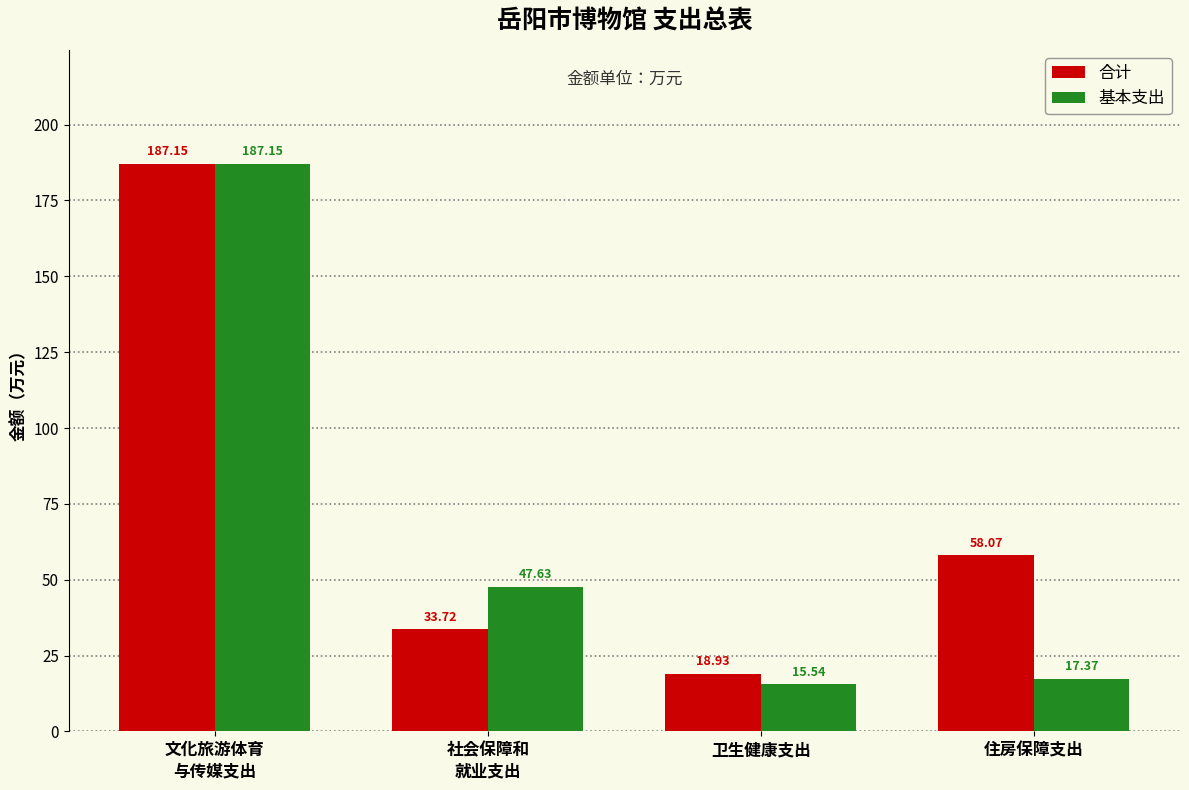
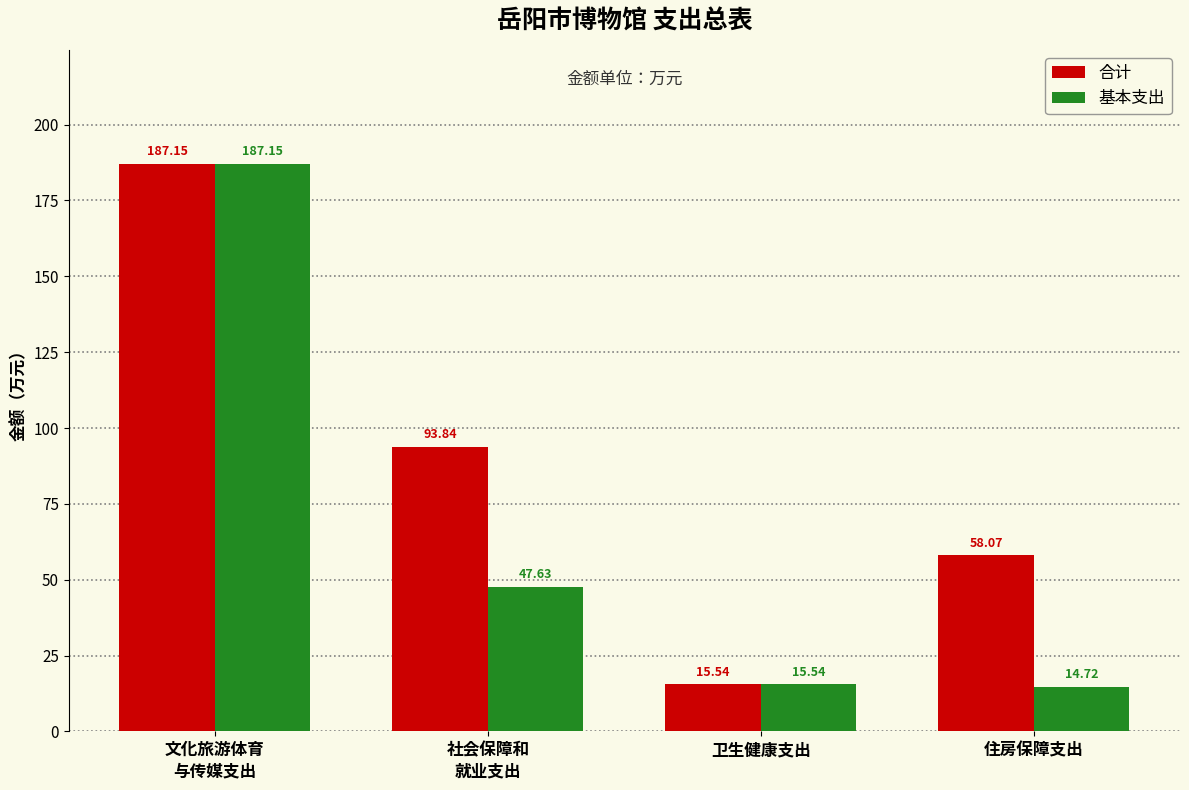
  {
    "合计": {
      "文化旅游体育 与传媒支出": 187.15,
-     "社会保障和 就业支出": 33.72,
-     "卫生健康支出": 18.93,
+     "社会保障和 就业支出": 93.84,
+     "卫生健康支出": 15.54,
      "住房保障支出": 58.07
    },
    "基本支出": {
      "文化旅游体育 与传媒支出": 187.15,
      "社会保障和 就业支出": 47.63,
      "卫生健康支出": 15.54,
-     "住房保障支出": 17.37
+     "住房保障支出": 14.72
    }
  }
